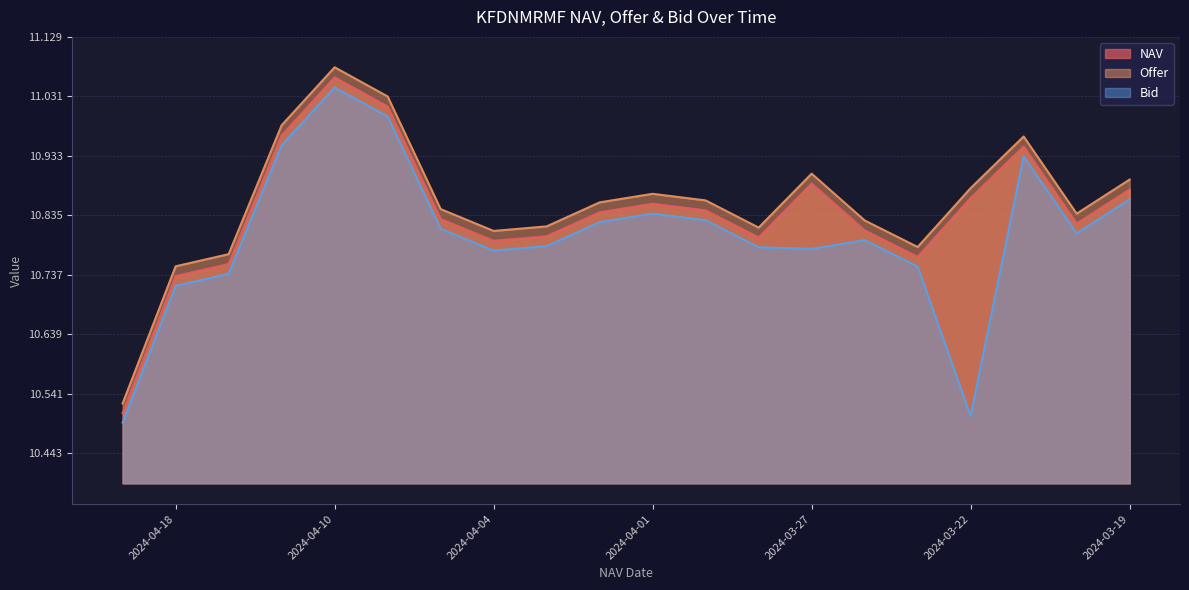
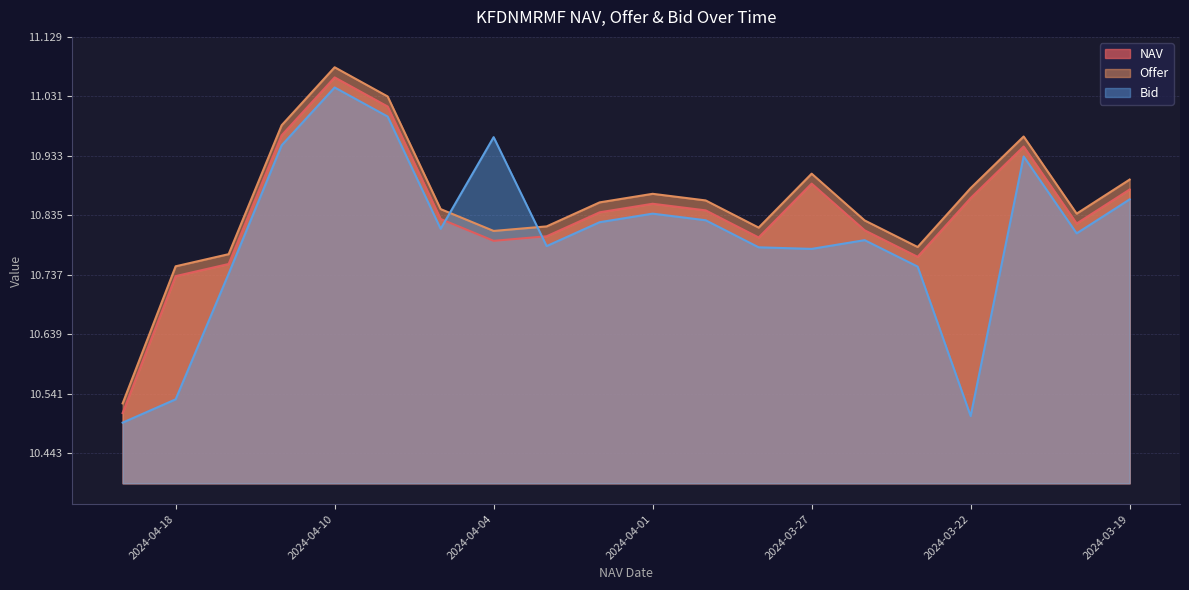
  {
    "Bid": {
-     "2024-04-18": 10.72,
+     "2024-04-18": 10.53,
      "2024-04-10": 11.05,
-     "2024-04-04": 10.78,
+     "2024-04-04": 10.96,
      "2024-04-01": 10.84,
      "2024-03-27": 10.78,
      "2024-03-22": 10.50,
      "2024-03-19": 10.86
    }
  }
